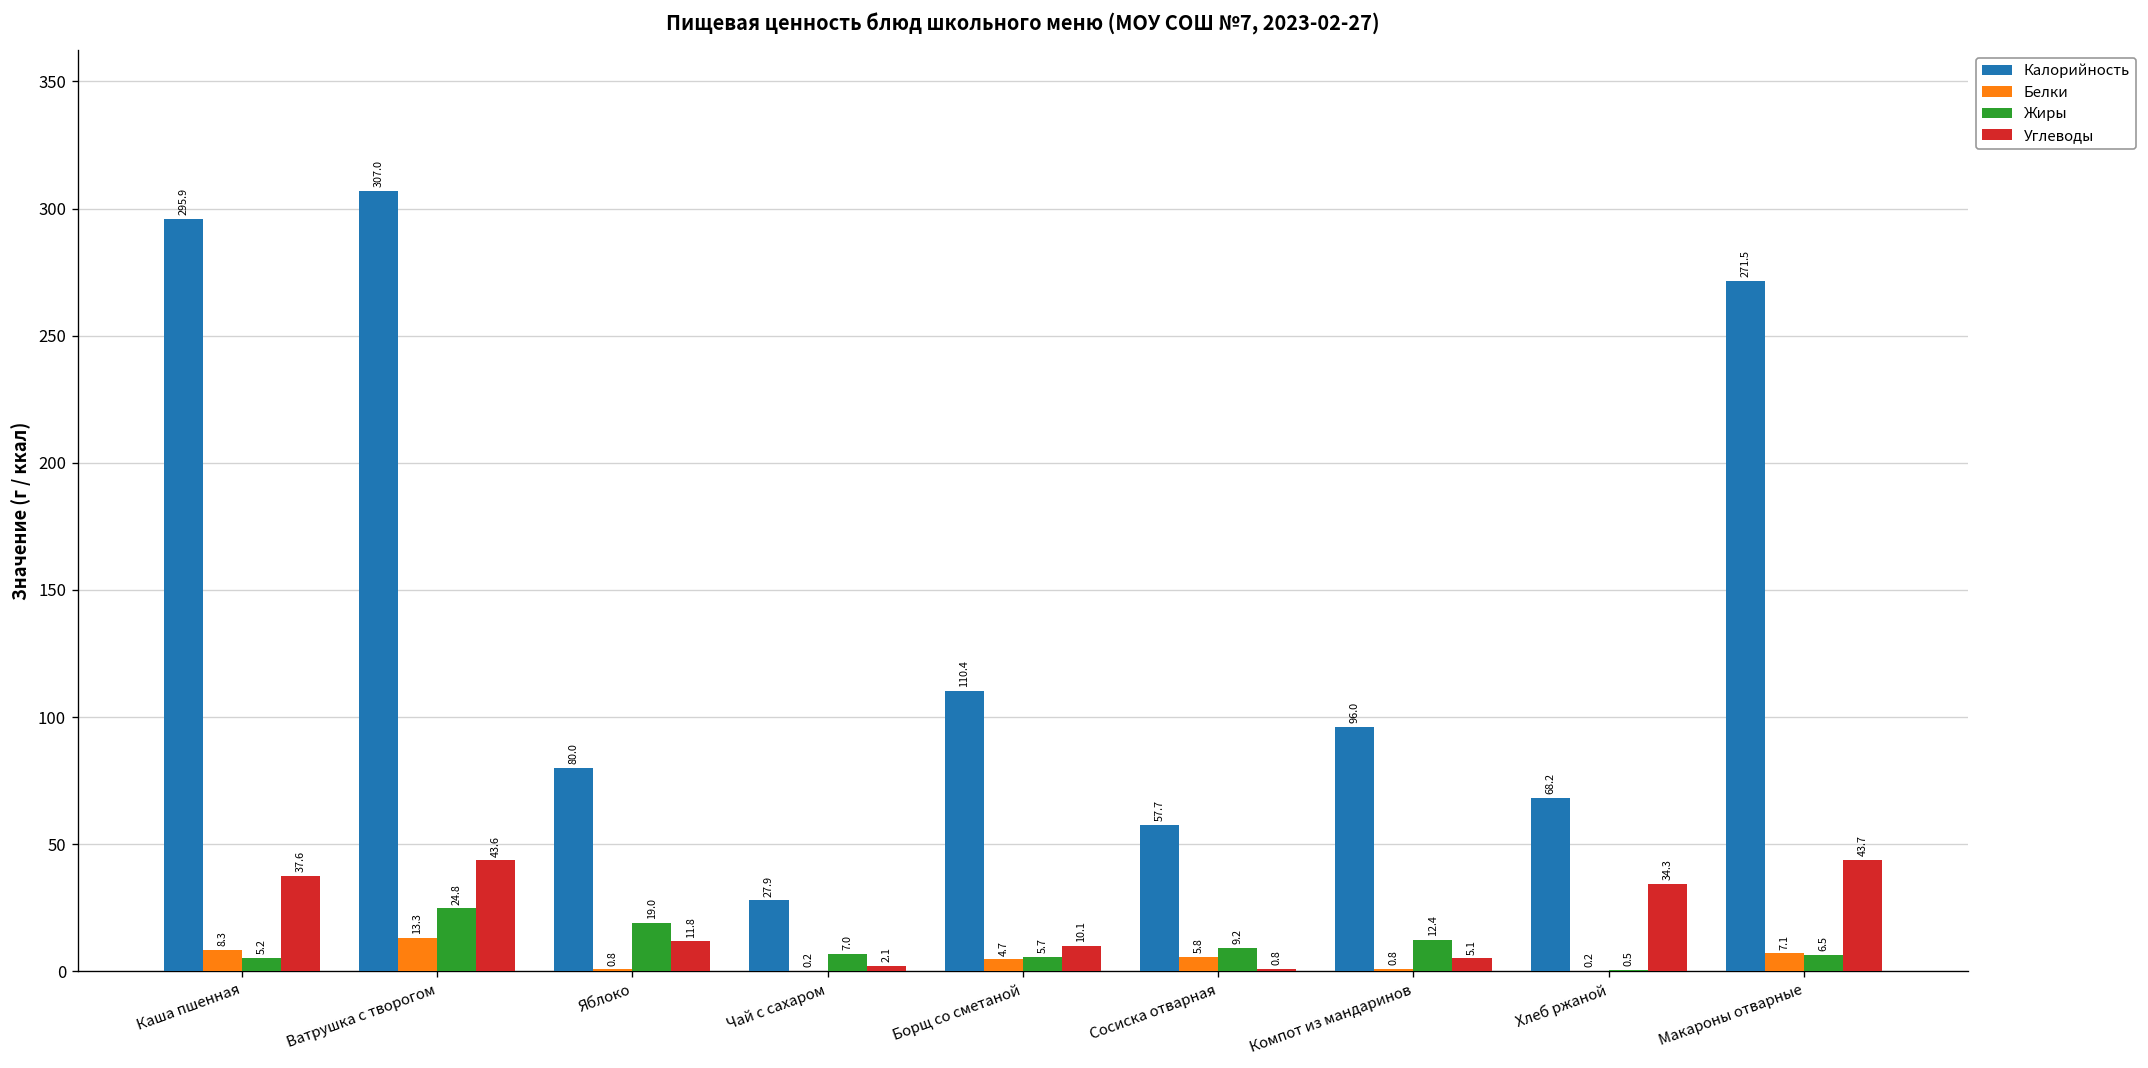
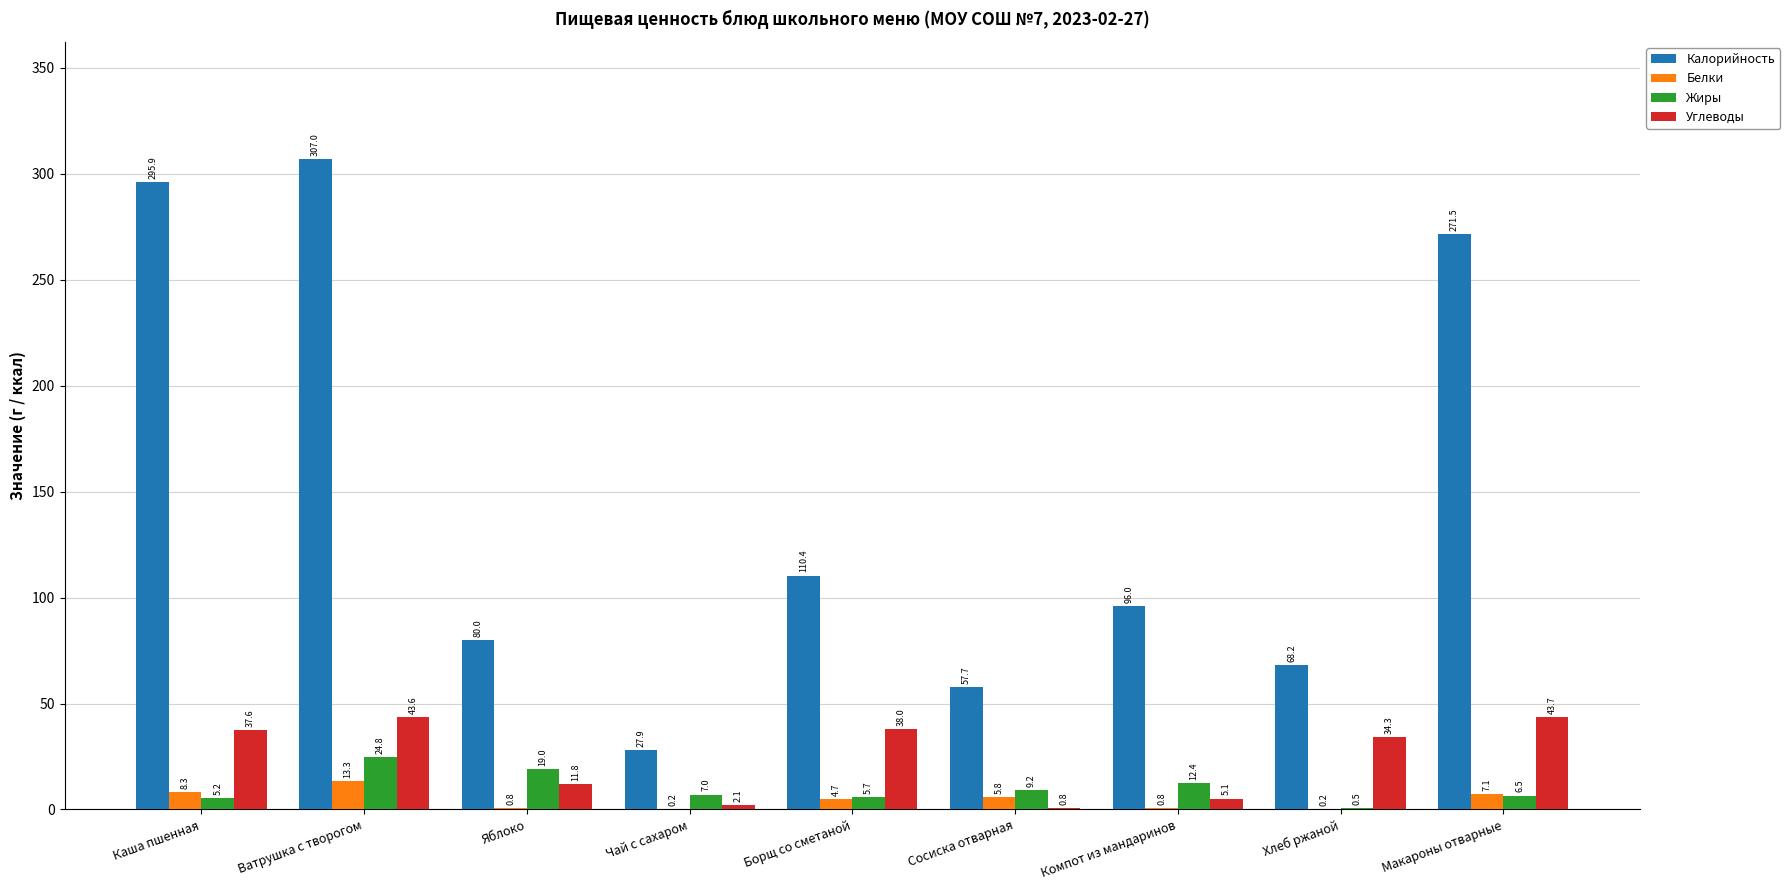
  {
    "Калорийность": {
      "Каша пшенная": 295.9,
      "Ватрушка с творогом": 307.0,
      "Яблоко": 80.0,
      "Чай с сахаром": 27.9,
      "Борщ со сметаной": 110.4,
      "Сосиска отварная": 57.7,
      "Компот из мандаринов": 96.0,
      "Хлеб ржаной": 68.2,
      "Макароны отварные": 271.5
    },
    "Белки": {
      "Каша пшенная": 8.3,
      "Ватрушка с творогом": 13.3,
      "Яблоко": 0.8,
      "Чай с сахаром": 0.2,
      "Борщ со сметаной": 4.7,
      "Сосиска отварная": 5.8,
      "Компот из мандаринов": 0.8,
      "Хлеб ржаной": 0.2,
      "Макароны отварные": 7.1
    },
    "Жиры": {
      "Каша пшенная": 5.2,
      "Ватрушка с творогом": 24.8,
      "Яблоко": 19.0,
      "Чай с сахаром": 7.0,
      "Борщ со сметаной": 5.7,
      "Сосиска отварная": 9.2,
      "Компот из мандаринов": 12.4,
      "Хлеб ржаной": 0.5,
      "Макароны отварные": 6.5
    },
    "Углеводы": {
      "Каша пшенная": 37.6,
      "Ватрушка с творогом": 43.6,
      "Яблоко": 11.8,
      "Чай с сахаром": 2.1,
-     "Борщ со сметаной": 10.1,
+     "Борщ со сметаной": 38.0,
      "Сосиска отварная": 0.8,
      "Компот из мандаринов": 5.1,
      "Хлеб ржаной": 34.3,
      "Макароны отварные": 43.7
    }
  }
